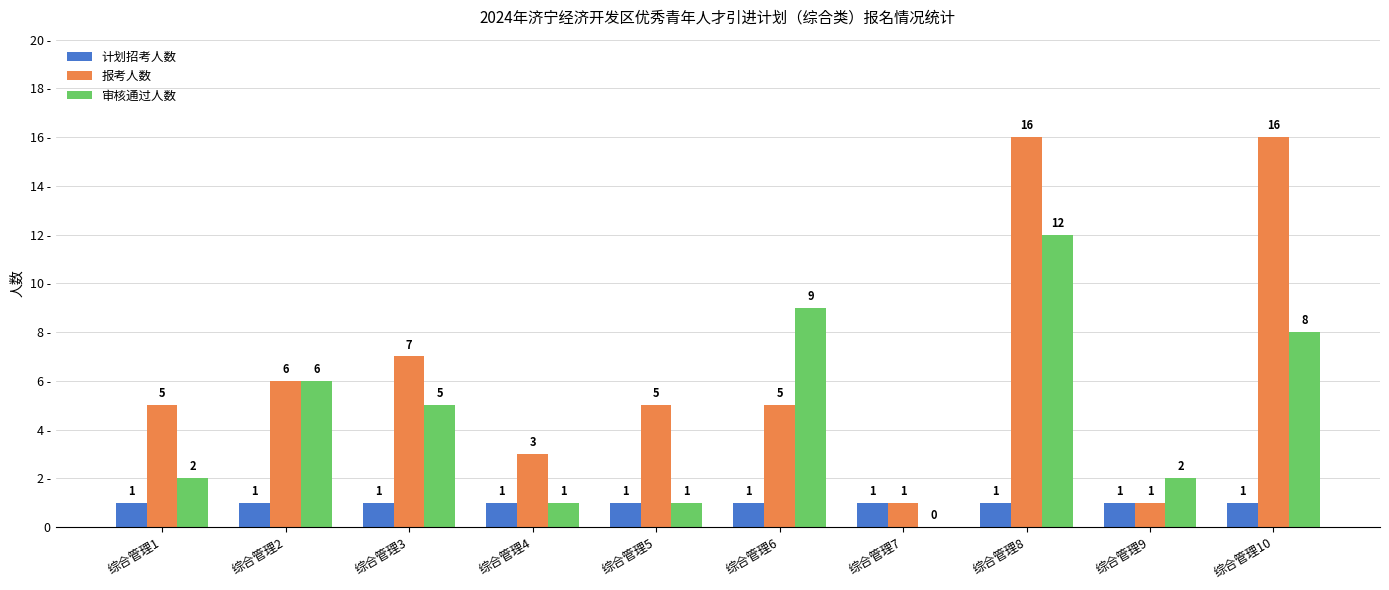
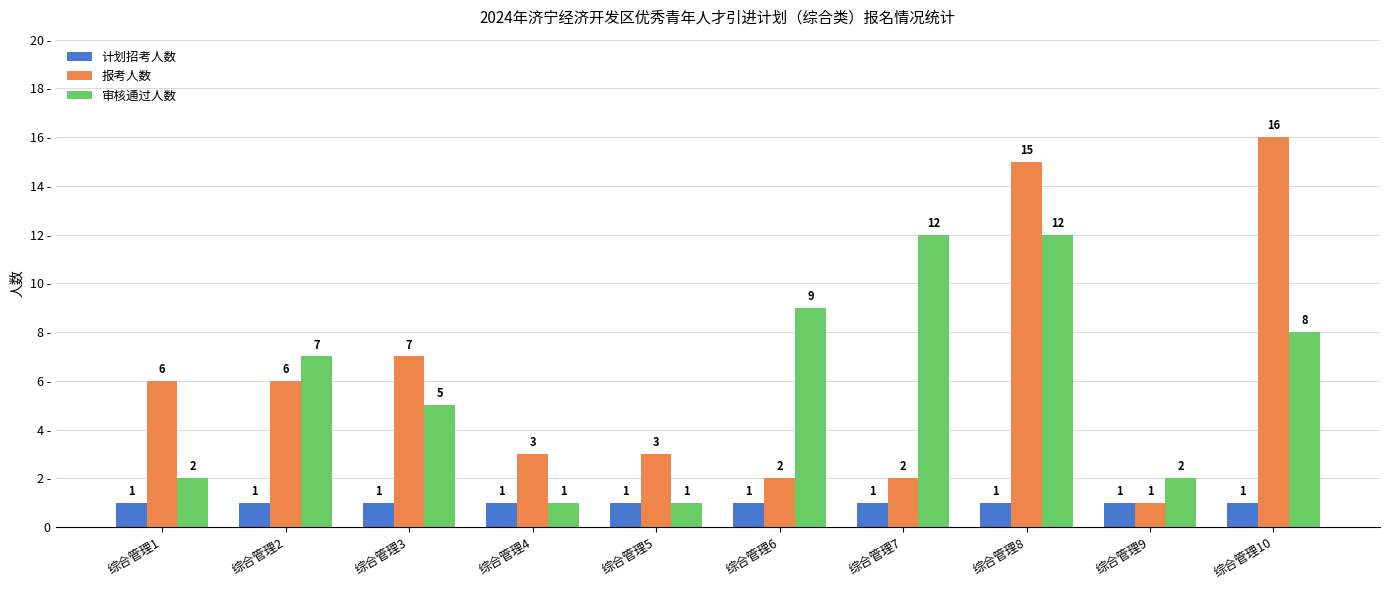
  {
    "计划招考人数": {
      "综合管理1": 1,
      "综合管理2": 1,
      "综合管理3": 1,
      "综合管理4": 1,
      "综合管理5": 1,
      "综合管理6": 1,
      "综合管理7": 1,
      "综合管理8": 1,
      "综合管理9": 1,
      "综合管理10": 1
    },
    "报考人数": {
-     "综合管理1": 5,
+     "综合管理1": 6,
      "综合管理2": 6,
      "综合管理3": 7,
      "综合管理4": 3,
-     "综合管理5": 5,
-     "综合管理6": 5,
-     "综合管理7": 1,
-     "综合管理8": 16,
+     "综合管理5": 3,
+     "综合管理6": 2,
+     "综合管理7": 2,
+     "综合管理8": 15,
      "综合管理9": 1,
      "综合管理10": 16
    },
    "审核通过人数": {
      "综合管理1": 2,
-     "综合管理2": 6,
+     "综合管理2": 7,
      "综合管理3": 5,
      "综合管理4": 1,
      "综合管理5": 1,
      "综合管理6": 9,
-     "综合管理7": 0,
+     "综合管理7": 12,
      "综合管理8": 12,
      "综合管理9": 2,
      "综合管理10": 8
    }
  }
